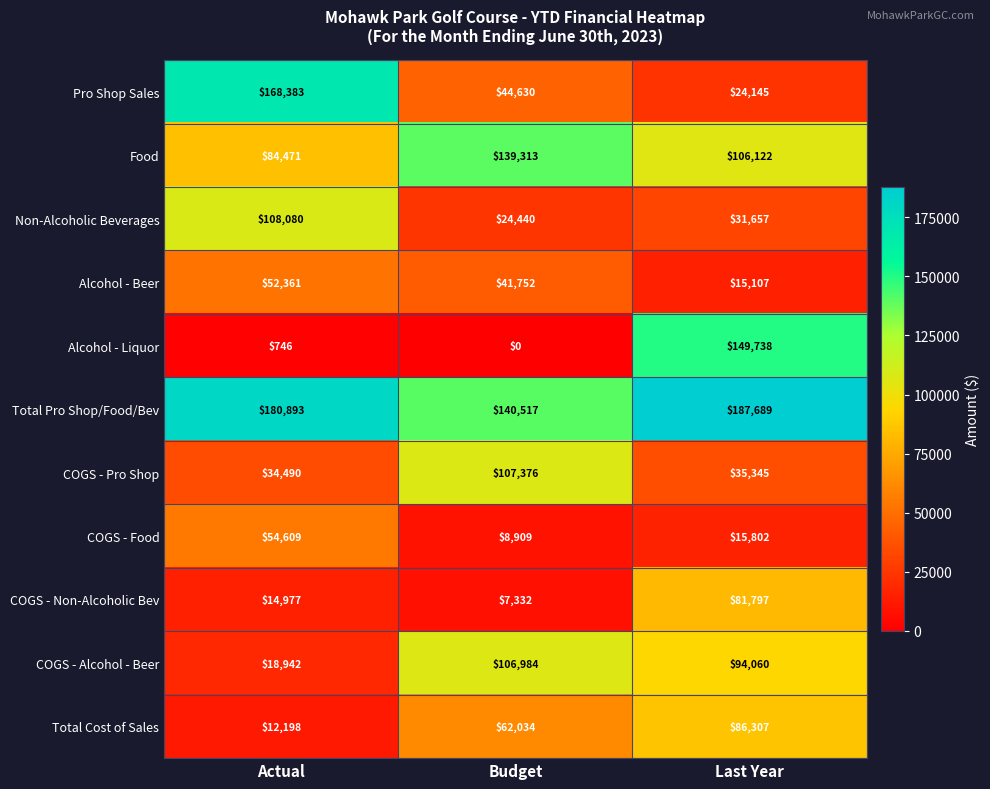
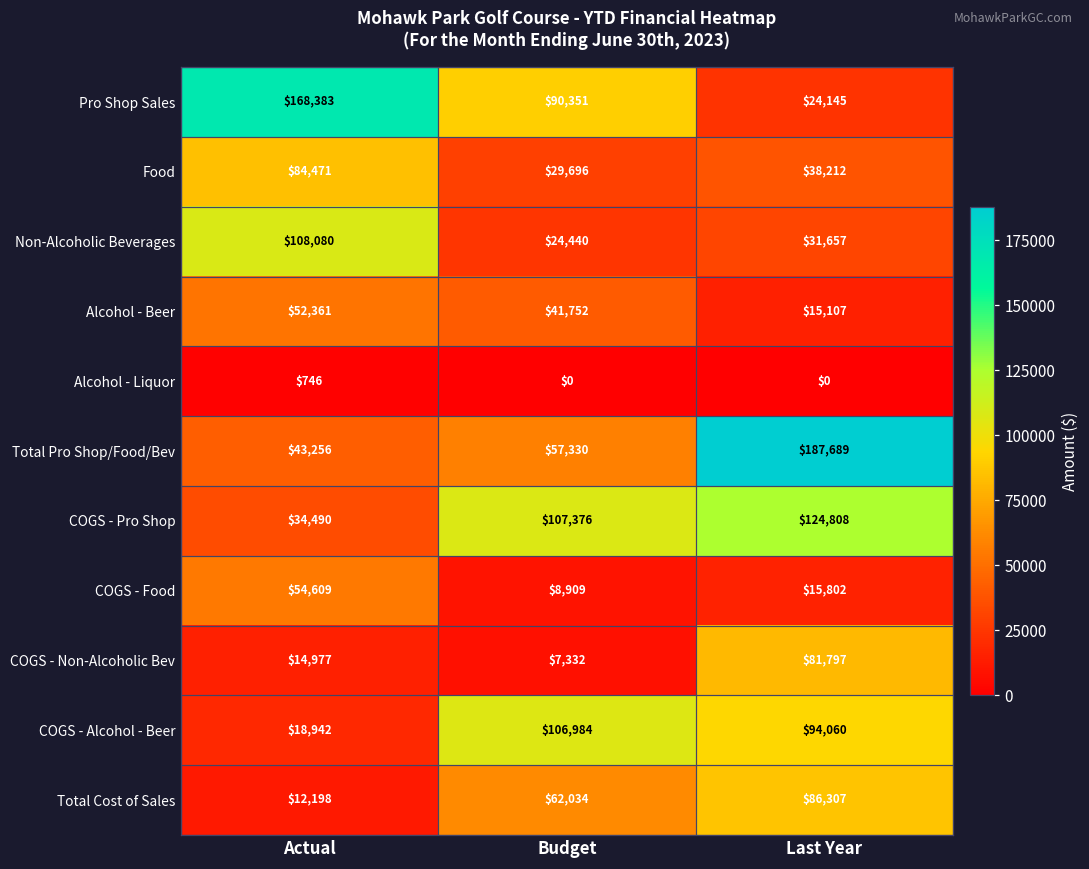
  {
    "Pro Shop Sales": {
      "Actual": "$168,383",
-     "Budget": "$44,630",
+     "Budget": "$90,351",
      "Last Year": "$24,145"
    },
    "Food": {
      "Actual": "$84,471",
-     "Budget": "$139,313",
-     "Last Year": "$106,122"
+     "Budget": "$29,696",
+     "Last Year": "$38,212"
    },
    "Non-Alcoholic Beverages": {
      "Actual": "$108,080",
      "Budget": "$24,440",
      "Last Year": "$31,657"
    },
    "Alcohol - Beer": {
      "Actual": "$52,361",
      "Budget": "$41,752",
      "Last Year": "$15,107"
    },
    "Alcohol - Liquor": {
      "Actual": "$746",
      "Budget": "$0",
-     "Last Year": "$149,738"
+     "Last Year": "$0"
    },
    "Total Pro Shop/Food/Bev": {
-     "Actual": "$180,893",
-     "Budget": "$140,517",
+     "Actual": "$43,256",
+     "Budget": "$57,330",
      "Last Year": "$187,689"
    },
    "COGS - Pro Shop": {
      "Actual": "$34,490",
      "Budget": "$107,376",
-     "Last Year": "$35,345"
+     "Last Year": "$124,808"
    },
    "COGS - Food": {
      "Actual": "$54,609",
      "Budget": "$8,909",
      "Last Year": "$15,802"
    },
    "COGS - Non-Alcoholic Bev": {
      "Actual": "$14,977",
      "Budget": "$7,332",
      "Last Year": "$81,797"
    },
    "COGS - Alcohol - Beer": {
      "Actual": "$18,942",
      "Budget": "$106,984",
      "Last Year": "$94,060"
    },
    "Total Cost of Sales": {
      "Actual": "$12,198",
      "Budget": "$62,034",
      "Last Year": "$86,307"
    }
  }
